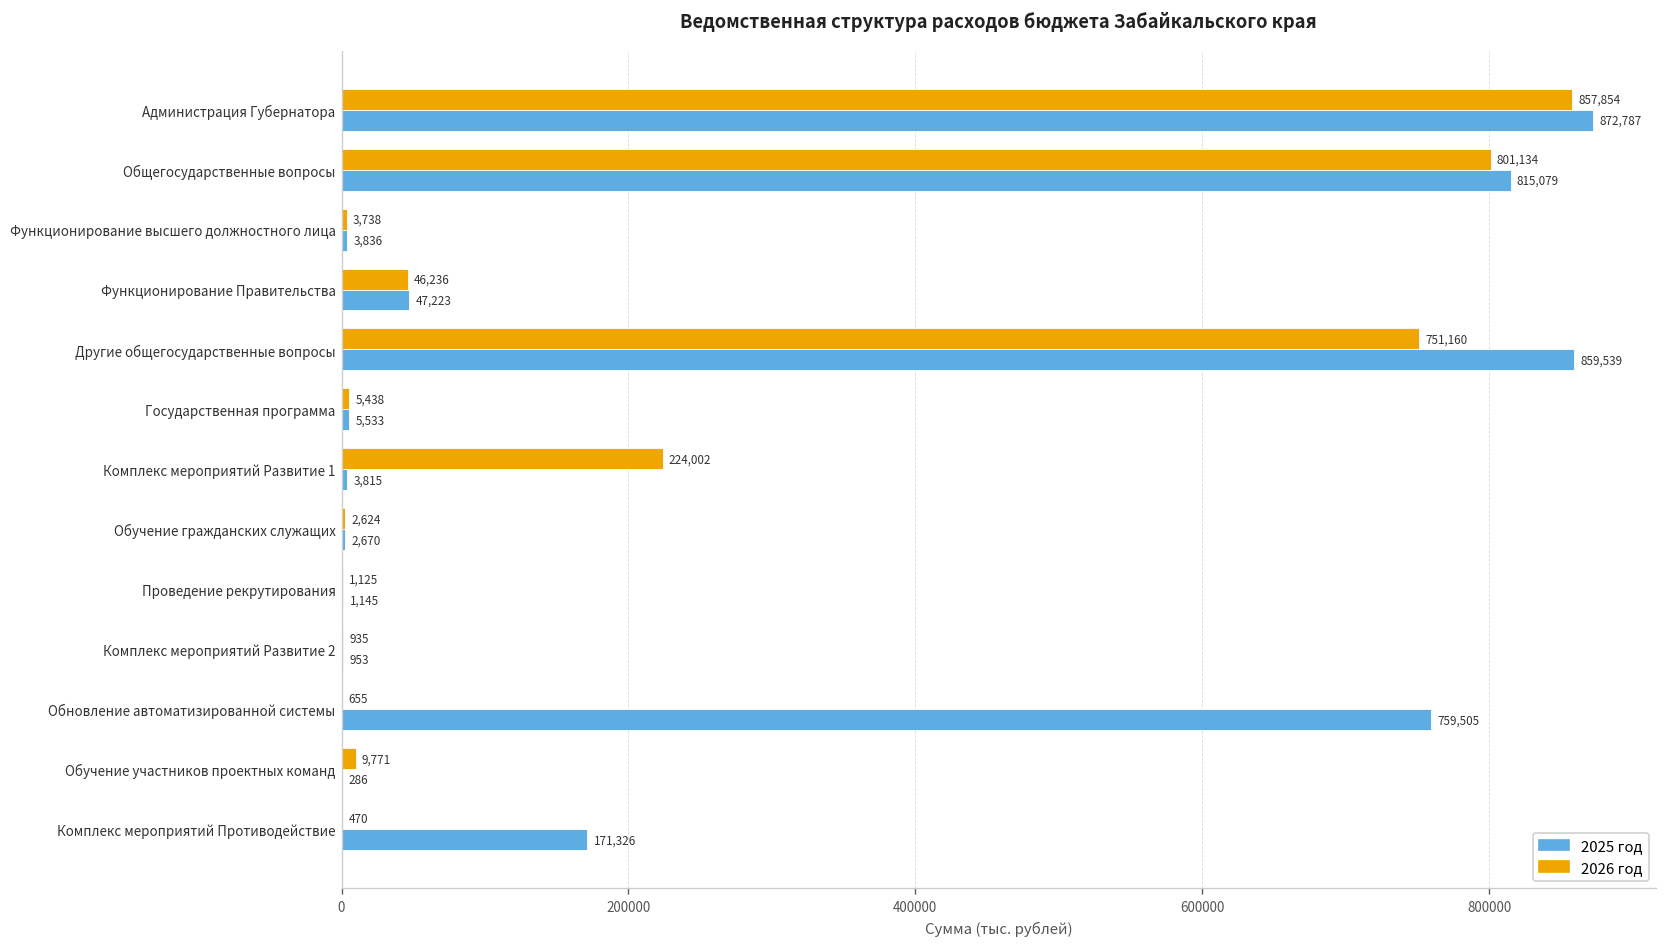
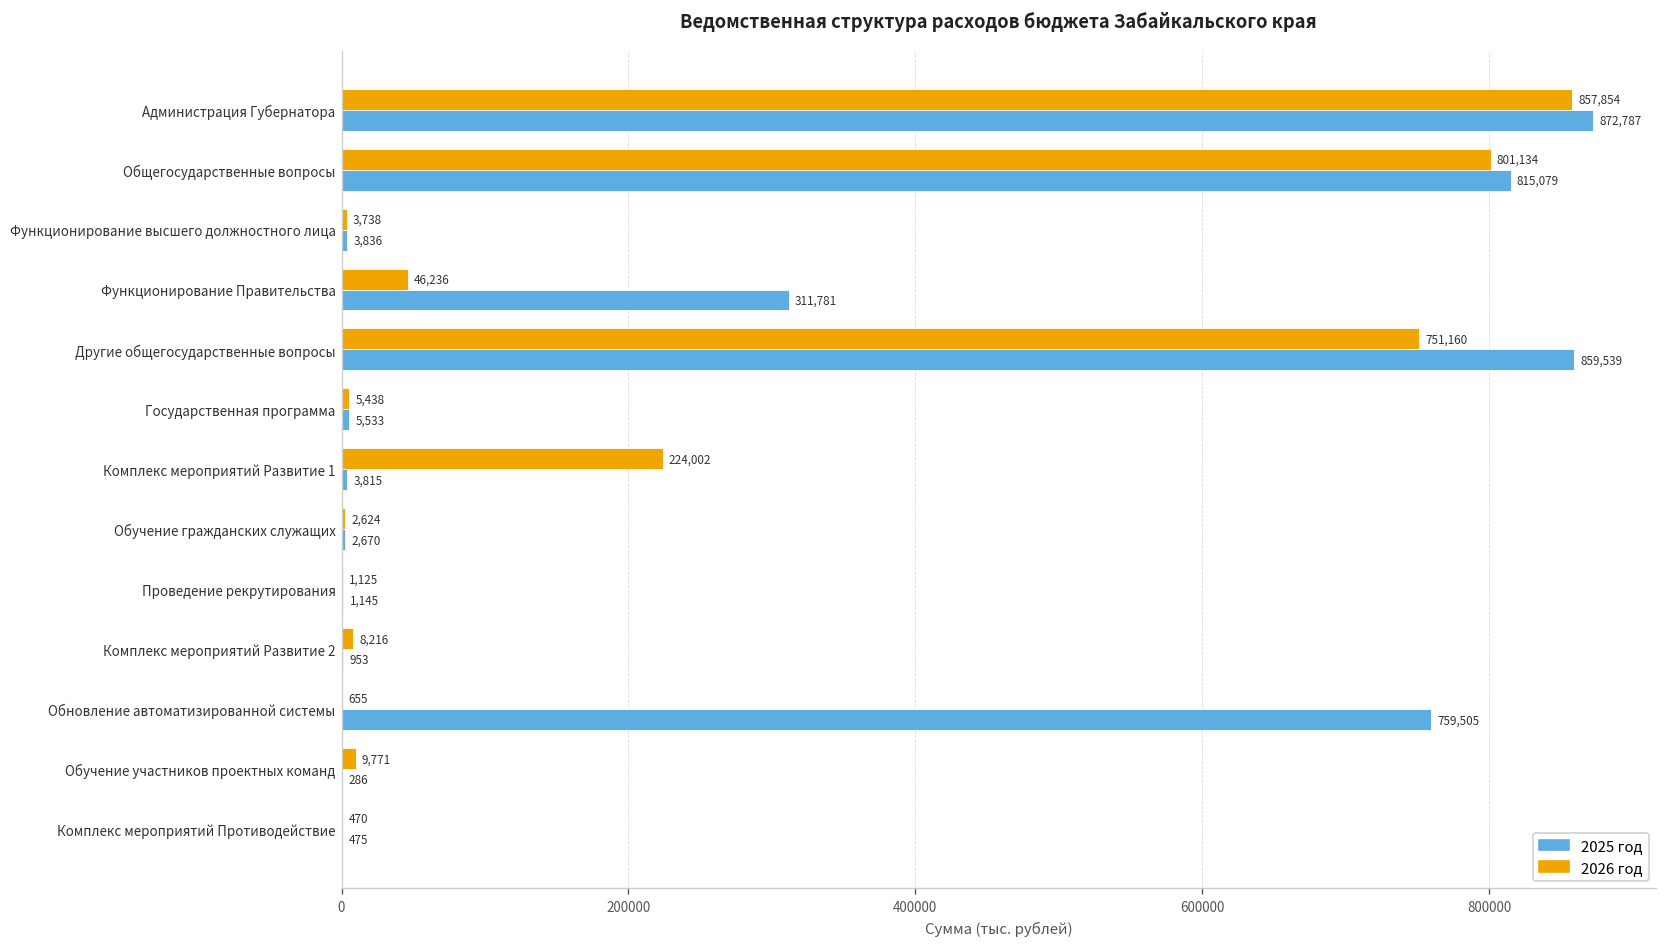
  {
    "2025 год": {
      "Администрация Губернатора": "872,787",
      "Общегосударственные вопросы": "815,079",
      "Функционирование высшего должностного лица": "3,836",
-     "Функционирование Правительства": "47,223",
+     "Функционирование Правительства": "311,781",
      "Другие общегосударственные вопросы": "859,539",
      "Государственная программа": "5,533",
      "Комплекс мероприятий Развитие 1": "3,815",
      "Обучение гражданских служащих": "2,670",
      "Проведение рекрутирования": "1,145",
      "Комплекс мероприятий Развитие 2": "953",
      "Обновление автоматизированной системы": "759,505",
      "Обучение участников проектных команд": "286",
-     "Комплекс мероприятий Противодействие": "171,326"
+     "Комплекс мероприятий Противодействие": "475"
    },
    "2026 год": {
      "Администрация Губернатора": "857,854",
      "Общегосударственные вопросы": "801,134",
      "Функционирование высшего должностного лица": "3,738",
      "Функционирование Правительства": "46,236",
      "Другие общегосударственные вопросы": "751,160",
      "Государственная программа": "5,438",
      "Комплекс мероприятий Развитие 1": "224,002",
      "Обучение гражданских служащих": "2,624",
      "Проведение рекрутирования": "1,125",
-     "Комплекс мероприятий Развитие 2": "935",
+     "Комплекс мероприятий Развитие 2": "8,216",
      "Обновление автоматизированной системы": "655",
      "Обучение участников проектных команд": "9,771",
      "Комплекс мероприятий Противодействие": "470"
    }
  }
